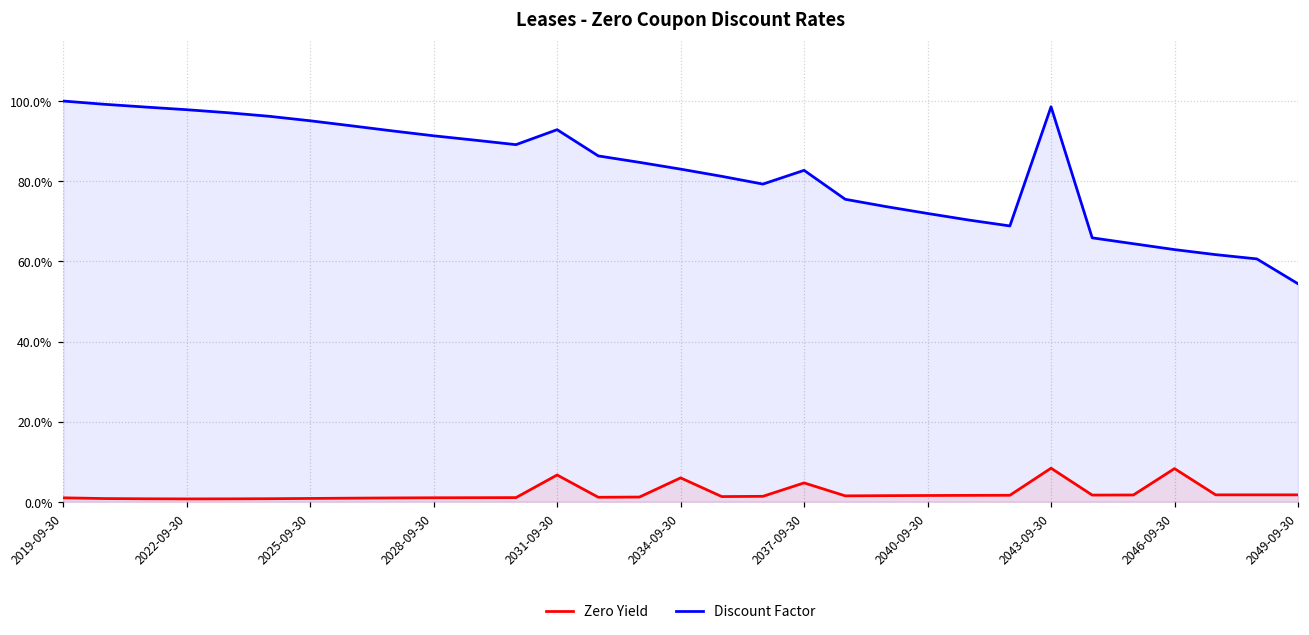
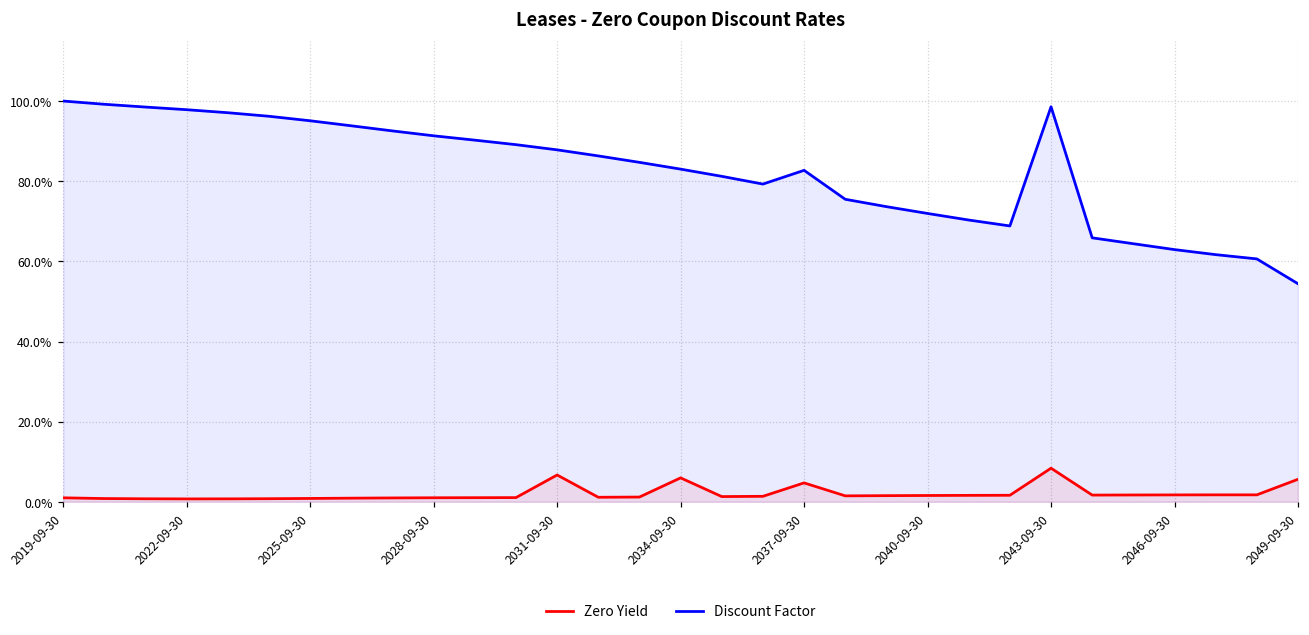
  {
    "Zero Yield": {
      "2019-09-30": "1%",
      "2022-09-30": "1%",
      "2025-09-30": "1%",
      "2028-09-30": "1%",
      "2031-09-30": "7%",
      "2034-09-30": "6%",
      "2037-09-30": "5%",
      "2040-09-30": "2%",
      "2043-09-30": "8%",
-     "2046-09-30": "8%",
-     "2049-09-30": "2%"
+     "2046-09-30": "2%",
+     "2049-09-30": "6%"
    },
    "Discount Factor": {
      "2019-09-30": "100%",
      "2022-09-30": "98%",
      "2025-09-30": "95%",
      "2028-09-30": "91%",
-     "2031-09-30": "93%",
+     "2031-09-30": "88%",
      "2034-09-30": "83%",
      "2037-09-30": "83%",
      "2040-09-30": "72%",
      "2043-09-30": "99%",
      "2046-09-30": "63%",
      "2049-09-30": "54%"
    }
  }
